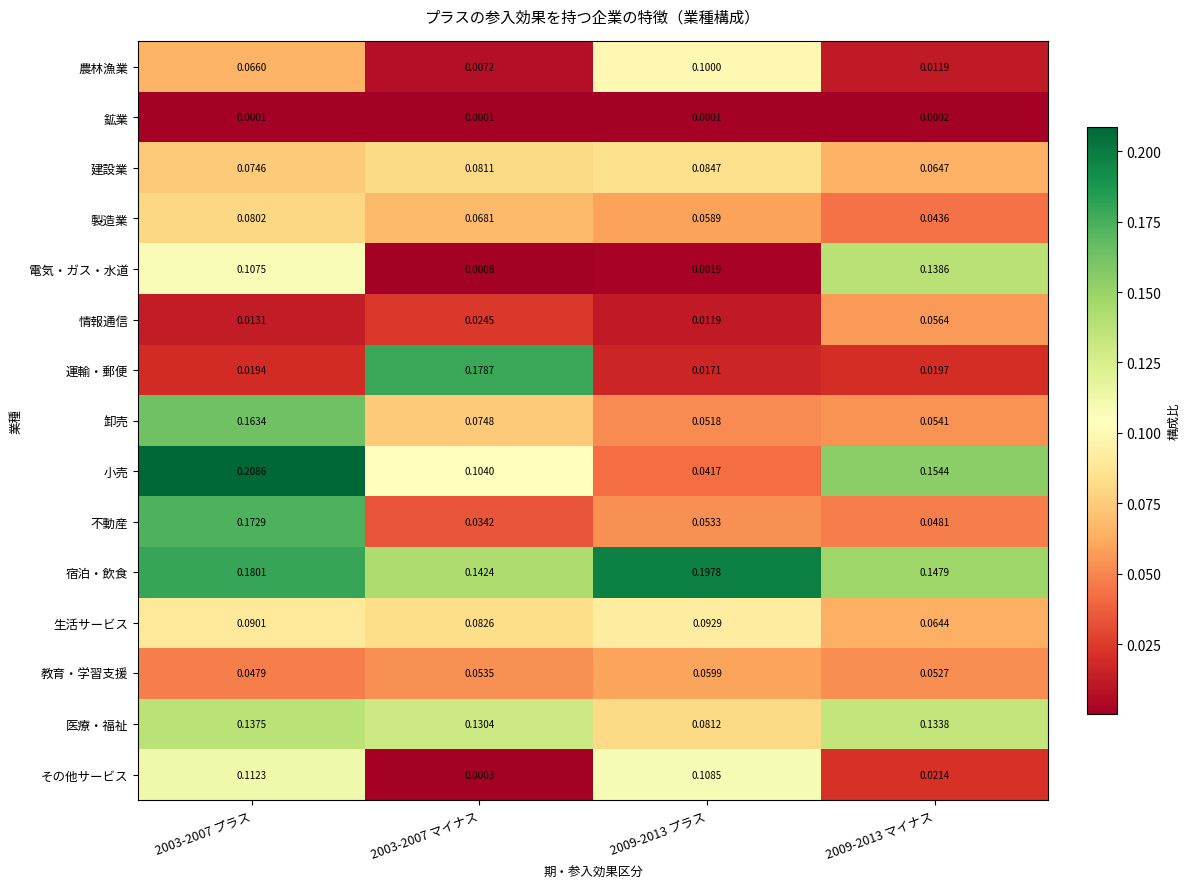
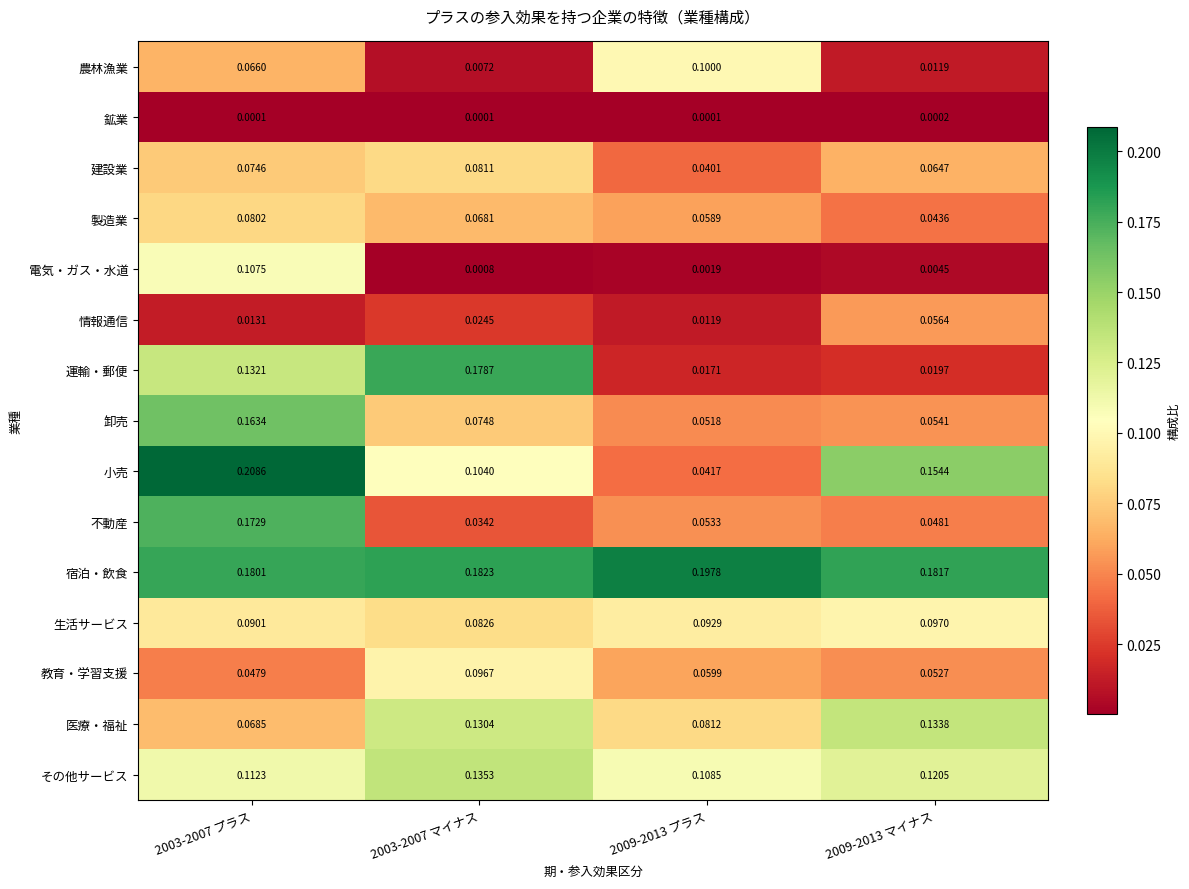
  {
    "農林漁業": {
      "2003-2007 プラス": 0.0660,
      "2003-2007 マイナス": 0.0072,
      "2009-2013 プラス": 0.1000,
      "2009-2013 マイナス": 0.0119
    },
    "鉱業": {
      "2003-2007 プラス": 0.0001,
      "2003-2007 マイナス": 0.0001,
      "2009-2013 プラス": 0.0001,
      "2009-2013 マイナス": 0.0002
    },
    "建設業": {
      "2003-2007 プラス": 0.0746,
      "2003-2007 マイナス": 0.0811,
-     "2009-2013 プラス": 0.0847,
+     "2009-2013 プラス": 0.0401,
      "2009-2013 マイナス": 0.0647
    },
    "製造業": {
      "2003-2007 プラス": 0.0802,
      "2003-2007 マイナス": 0.0681,
      "2009-2013 プラス": 0.0589,
      "2009-2013 マイナス": 0.0436
    },
    "電気・ガス・水道": {
      "2003-2007 プラス": 0.1075,
      "2003-2007 マイナス": 0.0008,
      "2009-2013 プラス": 0.0019,
-     "2009-2013 マイナス": 0.1386
+     "2009-2013 マイナス": 0.0045
    },
    "情報通信": {
      "2003-2007 プラス": 0.0131,
      "2003-2007 マイナス": 0.0245,
      "2009-2013 プラス": 0.0119,
      "2009-2013 マイナス": 0.0564
    },
    "運輸・郵便": {
-     "2003-2007 プラス": 0.0194,
+     "2003-2007 プラス": 0.1321,
      "2003-2007 マイナス": 0.1787,
      "2009-2013 プラス": 0.0171,
      "2009-2013 マイナス": 0.0197
    },
    "卸売": {
      "2003-2007 プラス": 0.1634,
      "2003-2007 マイナス": 0.0748,
      "2009-2013 プラス": 0.0518,
      "2009-2013 マイナス": 0.0541
    },
    "小売": {
      "2003-2007 プラス": 0.2086,
      "2003-2007 マイナス": 0.1040,
      "2009-2013 プラス": 0.0417,
      "2009-2013 マイナス": 0.1544
    },
    "不動産": {
      "2003-2007 プラス": 0.1729,
      "2003-2007 マイナス": 0.0342,
      "2009-2013 プラス": 0.0533,
      "2009-2013 マイナス": 0.0481
    },
    "宿泊・飲食": {
      "2003-2007 プラス": 0.1801,
-     "2003-2007 マイナス": 0.1424,
+     "2003-2007 マイナス": 0.1823,
      "2009-2013 プラス": 0.1978,
-     "2009-2013 マイナス": 0.1479
+     "2009-2013 マイナス": 0.1817
    },
    "生活サービス": {
      "2003-2007 プラス": 0.0901,
      "2003-2007 マイナス": 0.0826,
      "2009-2013 プラス": 0.0929,
-     "2009-2013 マイナス": 0.0644
+     "2009-2013 マイナス": 0.0970
    },
    "教育・学習支援": {
      "2003-2007 プラス": 0.0479,
-     "2003-2007 マイナス": 0.0535,
+     "2003-2007 マイナス": 0.0967,
      "2009-2013 プラス": 0.0599,
      "2009-2013 マイナス": 0.0527
    },
    "医療・福祉": {
-     "2003-2007 プラス": 0.1375,
+     "2003-2007 プラス": 0.0685,
      "2003-2007 マイナス": 0.1304,
      "2009-2013 プラス": 0.0812,
      "2009-2013 マイナス": 0.1338
    },
    "その他サービス": {
      "2003-2007 プラス": 0.1123,
-     "2003-2007 マイナス": 0.0003,
+     "2003-2007 マイナス": 0.1353,
      "2009-2013 プラス": 0.1085,
-     "2009-2013 マイナス": 0.0214
+     "2009-2013 マイナス": 0.1205
    }
  }
